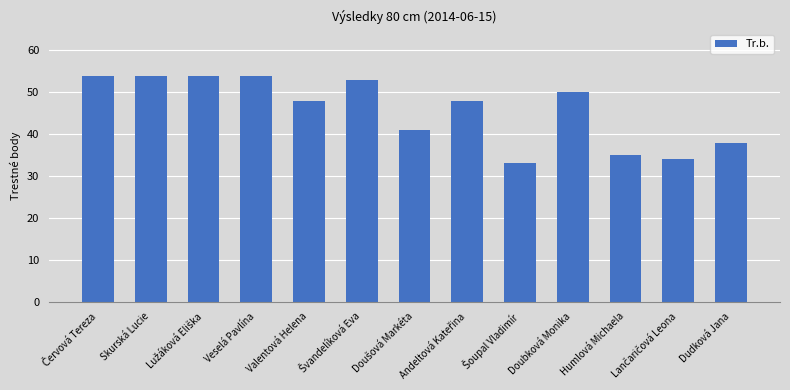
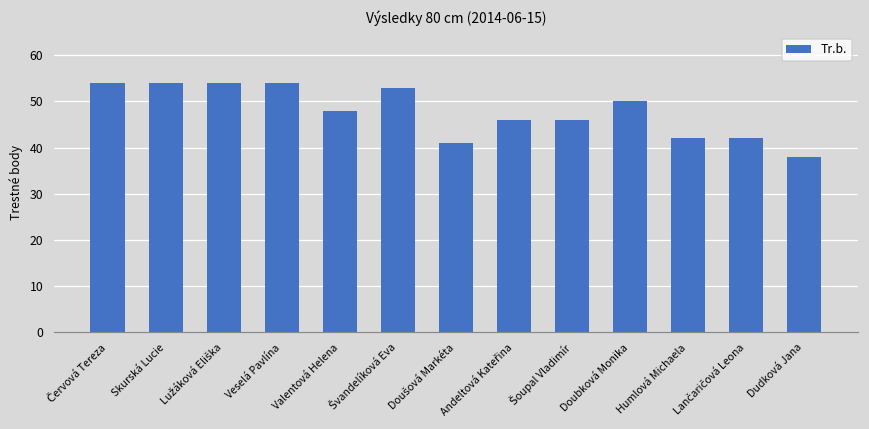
  {
    "Červová Tereza": 54,
    "Skurská Lucie": 54,
    "Lužáková Eliška": 54,
    "Veselá Pavlína": 54,
    "Valentová Helena": 48,
    "Švandelíková Eva": 53,
    "Doušová Markéta": 41,
-   "Andeltová Kateřina": 48,
-   "Šoupal Vladimír": 33,
+   "Andeltová Kateřina": 46,
+   "Šoupal Vladimír": 46,
    "Doubková Monika": 50,
-   "Humlová Michaela": 35,
-   "Lančaričová Leona": 34,
+   "Humlová Michaela": 42,
+   "Lančaričová Leona": 42,
    "Dudková Jana": 38
  }
